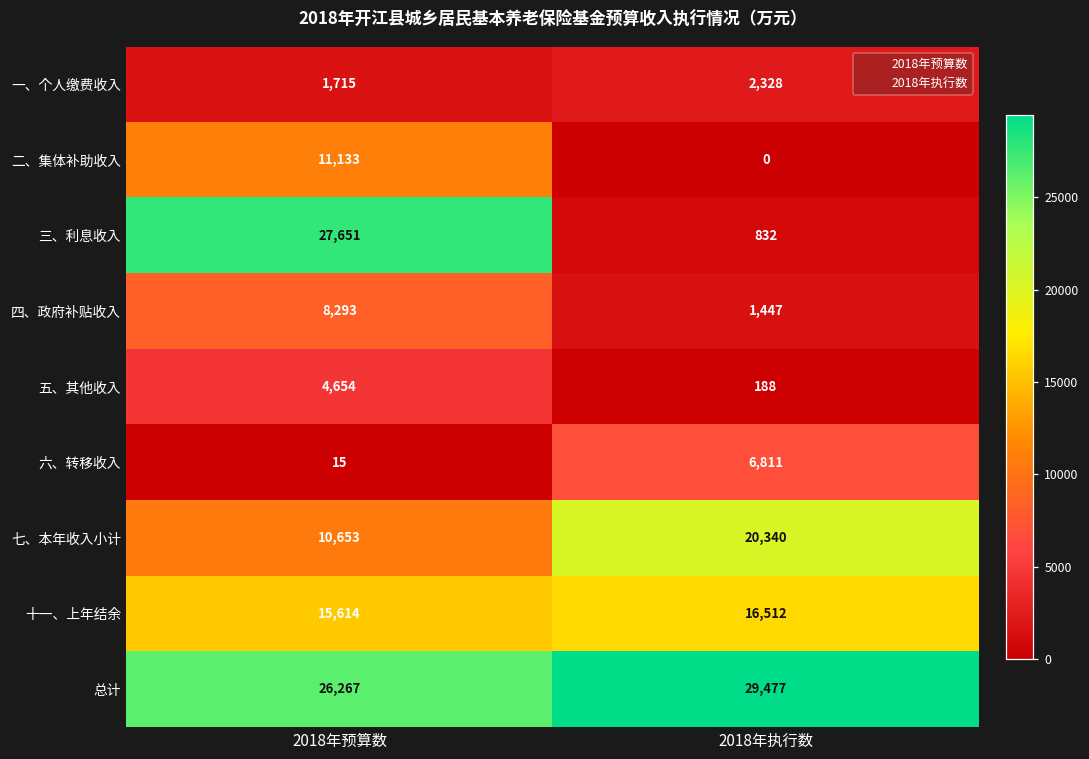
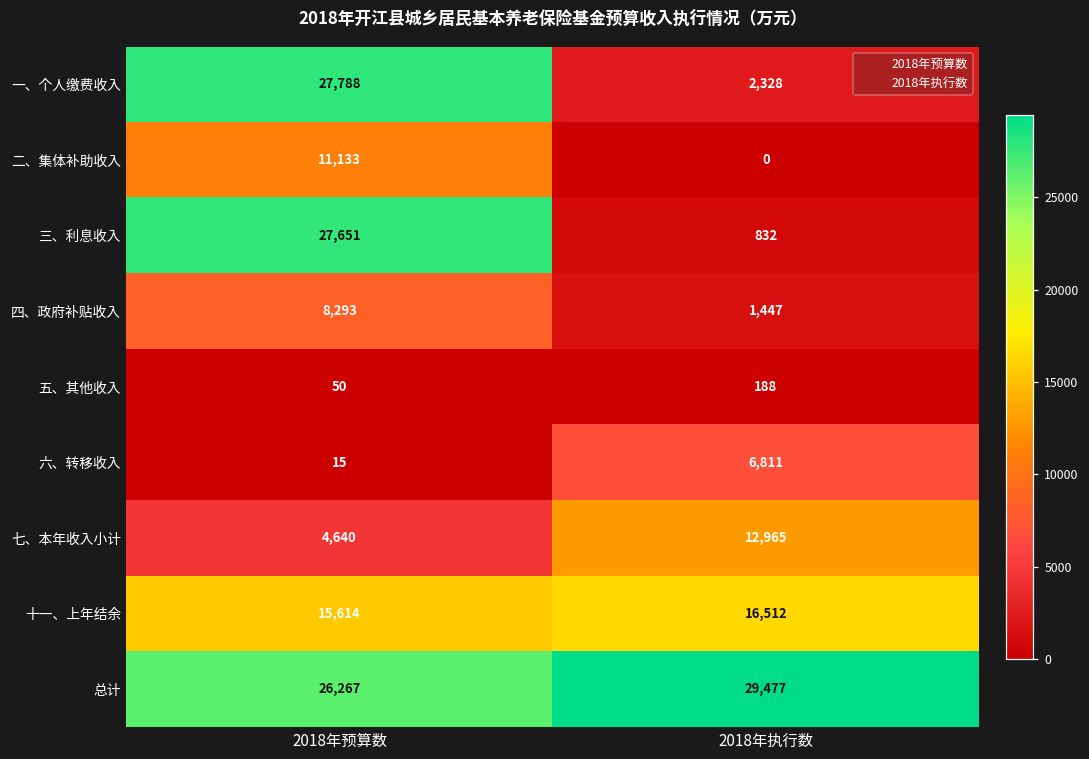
  {
    "一、个人缴费收入": {
-     "2018年预算数": "1,715",
+     "2018年预算数": "27,788",
      "2018年执行数": "2,328"
    },
    "二、集体补助收入": {
      "2018年预算数": "11,133",
      "2018年执行数": "0"
    },
    "三、利息收入": {
      "2018年预算数": "27,651",
      "2018年执行数": "832"
    },
    "四、政府补贴收入": {
      "2018年预算数": "8,293",
      "2018年执行数": "1,447"
    },
    "五、其他收入": {
-     "2018年预算数": "4,654",
+     "2018年预算数": "50",
      "2018年执行数": "188"
    },
    "六、转移收入": {
      "2018年预算数": "15",
      "2018年执行数": "6,811"
    },
    "七、本年收入小计": {
-     "2018年预算数": "10,653",
-     "2018年执行数": "20,340"
+     "2018年预算数": "4,640",
+     "2018年执行数": "12,965"
    },
    "十一、上年结余": {
      "2018年预算数": "15,614",
      "2018年执行数": "16,512"
    },
    "总计": {
      "2018年预算数": "26,267",
      "2018年执行数": "29,477"
    }
  }
